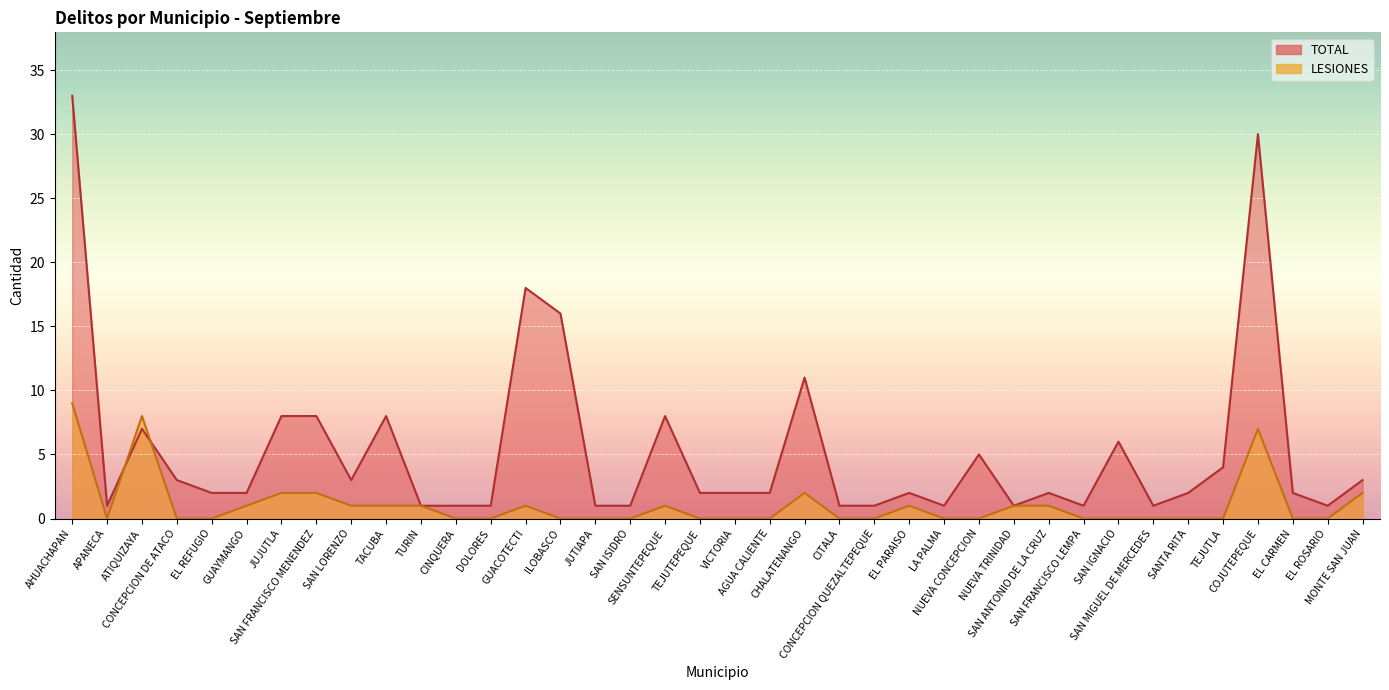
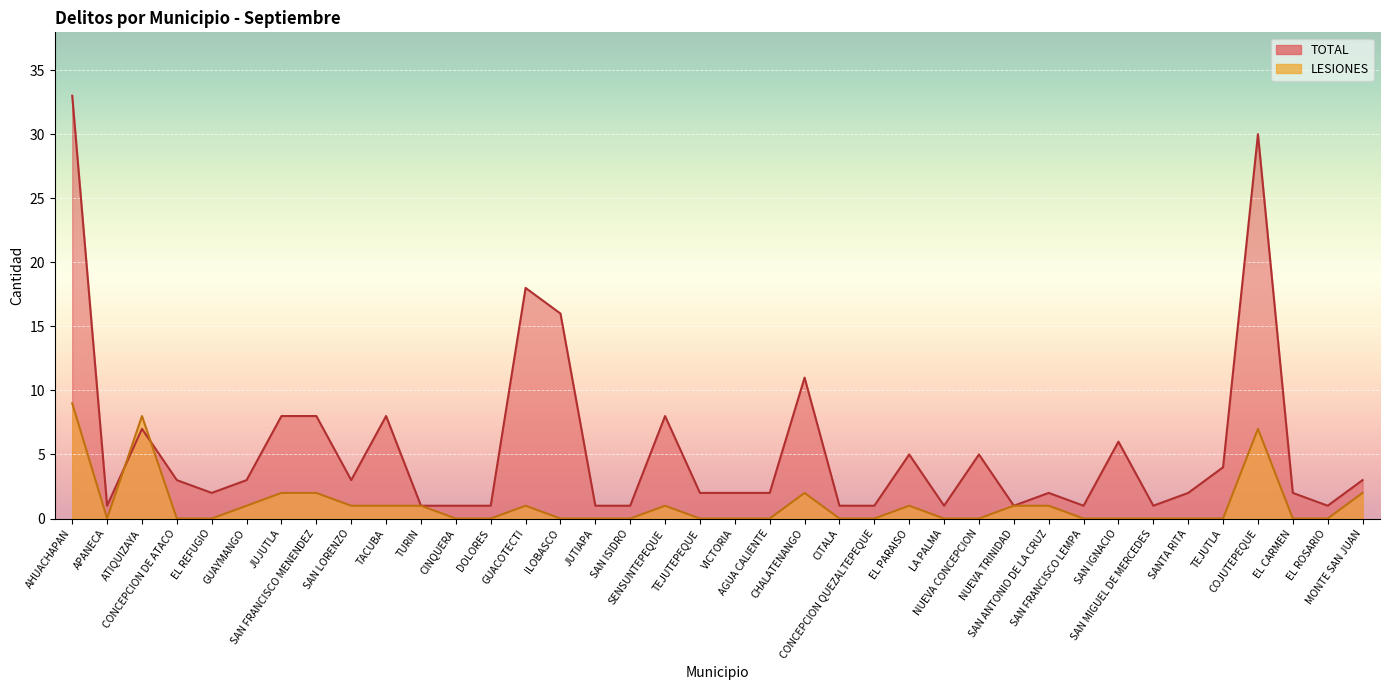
  {
    "TOTAL": {
      "AHUACHAPAN": 33,
      "APANECA": 1,
      "ATIQUIZAYA": 7,
      "CONCEPCION DE ATACO": 3,
      "EL REFUGIO": 2,
-     "GUAYMANGO": 2,
+     "GUAYMANGO": 3,
      "JUJUTLA": 8,
      "SAN FRANCISCO MENENDEZ": 8,
      "SAN LORENZO": 3,
      "TACUBA": 8,
      "CINQUERA": 1,
      "DOLORES": 1,
      "GUACOTECTI": 18,
      "ILOBASCO": 16,
      "JUTIAPA": 1,
      "SAN ISIDRO": 1,
      "SENSUNTEPEQUE": 8,
      "TEJUTEPEQUE": 2,
      "VICTORIA": 2,
      "AGUA CALIENTE": 2,
      "CHALATENANGO": 11,
      "CITALA": 1,
      "CONCEPCION QUEZALTEPEQUE": 1,
-     "EL PARAISO": 2,
+     "EL PARAISO": 5,
      "LA PALMA": 1,
      "NUEVA CONCEPCION": 5,
      "SAN ANTONIO DE LA CRUZ": 2,
      "SAN FRANCISCO LEMPA": 1,
      "SAN IGNACIO": 6,
      "SAN MIGUEL DE MERCEDES": 1,
      "SANTA RITA": 2,
      "TEJUTLA": 4,
      "COJUTEPEQUE": 30,
      "EL CARMEN": 2,
      "EL ROSARIO": 1,
      "MONTE SAN JUAN": 3
    },
    "LESIONES": {
      "AHUACHAPAN": 9,
      "APANECA": 0,
      "ATIQUIZAYA": 8,
      "CONCEPCION DE ATACO": 0,
      "EL REFUGIO": 0,
      "GUAYMANGO": 1,
      "JUJUTLA": 2,
      "SAN FRANCISCO MENENDEZ": 2,
      "SAN LORENZO": 1,
      "TACUBA": 1,
      "CINQUERA": 0,
      "DOLORES": 0,
      "GUACOTECTI": 1,
      "ILOBASCO": 0,
      "JUTIAPA": 0,
      "SAN ISIDRO": 0,
      "SENSUNTEPEQUE": 1,
      "TEJUTEPEQUE": 0,
      "VICTORIA": 0,
      "AGUA CALIENTE": 0,
      "CHALATENANGO": 2,
      "CITALA": 0,
      "CONCEPCION QUEZALTEPEQUE": 0,
      "EL PARAISO": 1,
      "LA PALMA": 0,
      "NUEVA CONCEPCION": 0,
      "SAN ANTONIO DE LA CRUZ": 1,
      "SAN FRANCISCO LEMPA": 0,
      "SAN IGNACIO": 0,
      "SAN MIGUEL DE MERCEDES": 0,
      "SANTA RITA": 0,
      "TEJUTLA": 0,
      "COJUTEPEQUE": 7,
      "EL CARMEN": 0,
      "EL ROSARIO": 0,
      "MONTE SAN JUAN": 2
    }
  }
